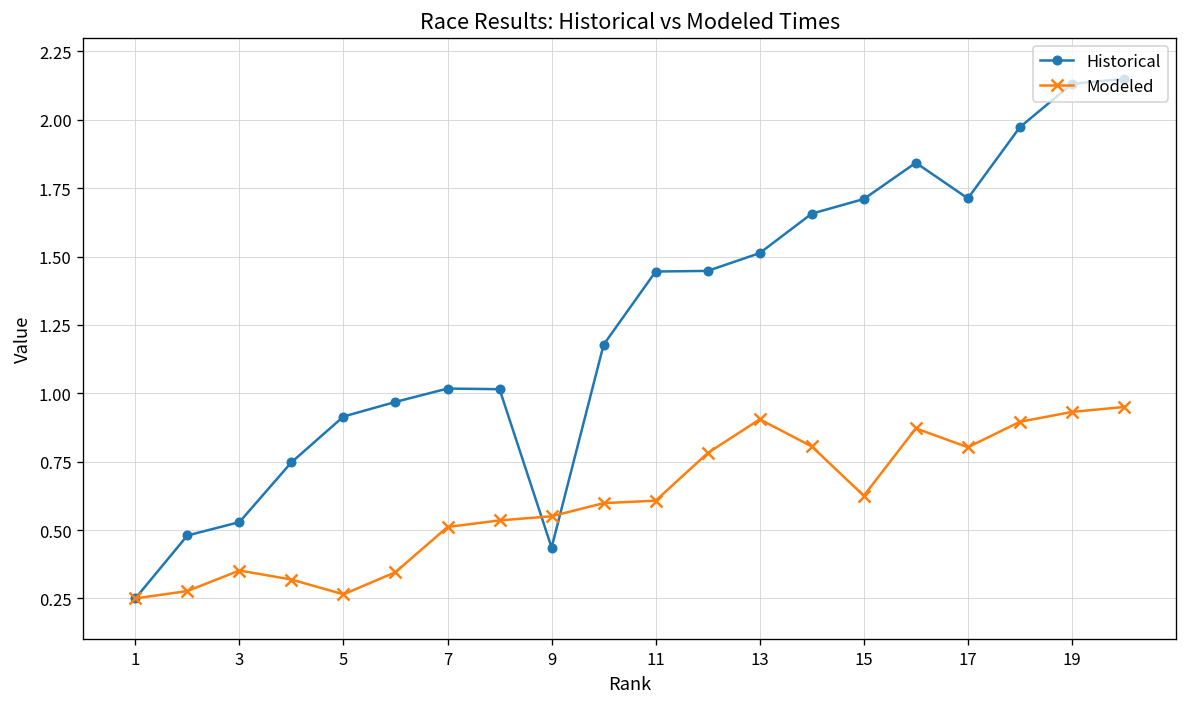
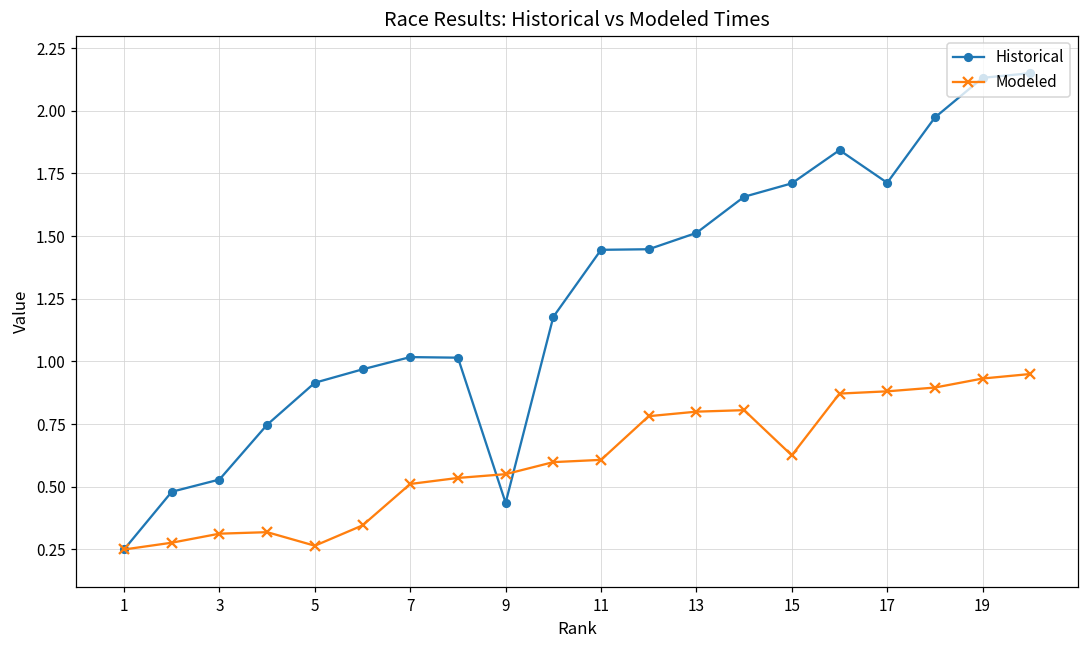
  {
    "Historical": {
      "3": 0.53,
      "5": 0.92,
      "7": 1.02,
      "9": 0.44,
      "11": 1.45,
      "13": 1.51,
      "15": 1.71,
      "17": 1.71
    },
    "Modeled": {
-     "3": 0.35,
+     "3": 0.31,
      "5": 0.27,
      "7": 0.51,
      "9": 0.55,
      "11": 0.61,
-     "13": 0.90,
+     "13": 0.80,
      "15": 0.63,
-     "17": 0.80,
+     "17": 0.88,
      "19": 0.93
    }
  }
